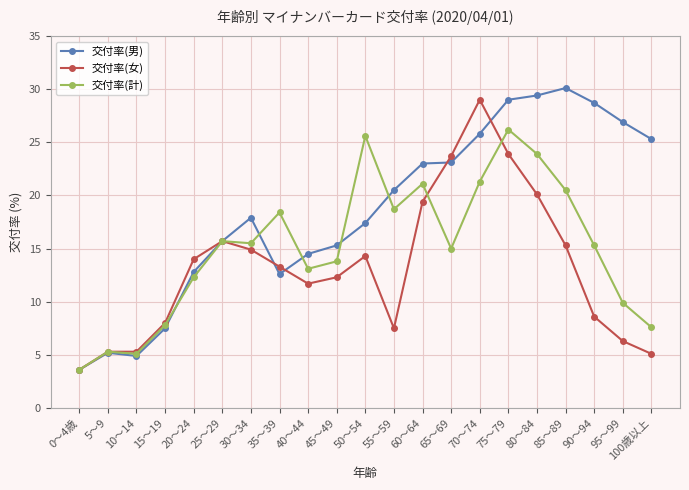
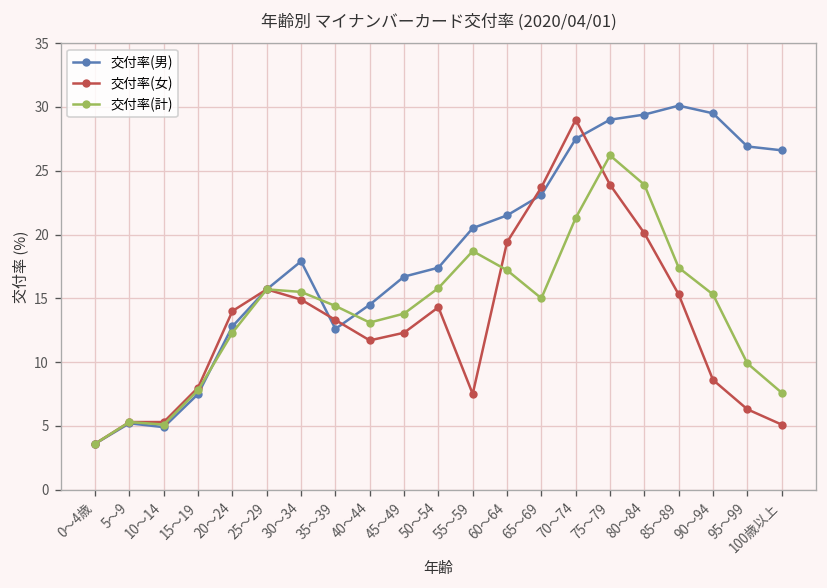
  {
    "交付率(男)": {
      "15～19": 7.5,
      "20～24": 12.8,
      "30～34": 17.9,
      "35～39": 12.6,
      "40～44": 14.5,
-     "45～49": 15.3,
+     "45～49": 16.7,
      "50～54": 17.4,
      "55～59": 20.5,
-     "60～64": 23.0,
+     "60～64": 21.5,
      "65～69": 23.1,
-     "70～74": 25.8,
+     "70～74": 27.5,
      "75～79": 29.0,
      "80～84": 29.4,
      "85～89": 30.1,
-     "90～94": 28.7,
+     "90～94": 29.5,
      "95～99": 26.9,
-     "100歳以上": 25.3
+     "100歳以上": 26.6
    },
    "交付率(女)": {
      "20～24": 14.0,
      "30～34": 14.9,
      "35～39": 13.3,
      "40～44": 11.7,
      "45～49": 12.3,
      "50～54": 14.3,
      "55～59": 7.5,
      "60～64": 19.4,
      "65～69": 23.7,
      "70～74": 29.0,
      "75～79": 23.9,
      "80～84": 20.1,
      "85～89": 15.3,
      "90～94": 8.6,
      "95～99": 6.3,
      "100歳以上": 5.1
    },
    "交付率(計)": {
      "20～24": 12.3,
      "30～34": 15.5,
-     "35～39": 18.4,
+     "35～39": 14.4,
      "40～44": 13.1,
      "45～49": 13.8,
-     "50～54": 25.6,
+     "50～54": 15.8,
      "55～59": 18.7,
-     "60～64": 21.1,
+     "60～64": 17.2,
      "65～69": 15.0,
      "70～74": 21.3,
      "75～79": 26.2,
      "80～84": 23.9,
-     "85～89": 20.5,
+     "85～89": 17.4,
      "90～94": 15.3,
      "95～99": 9.9,
      "100歳以上": 7.6
    }
  }
